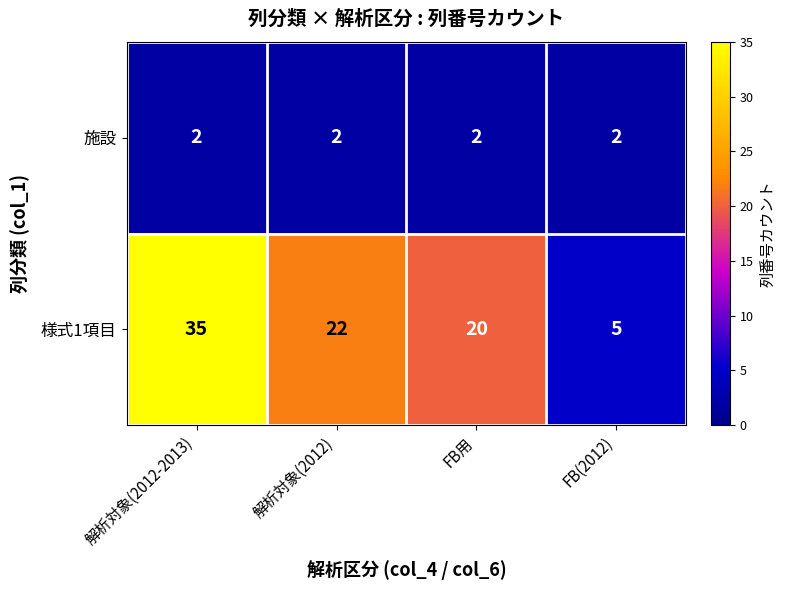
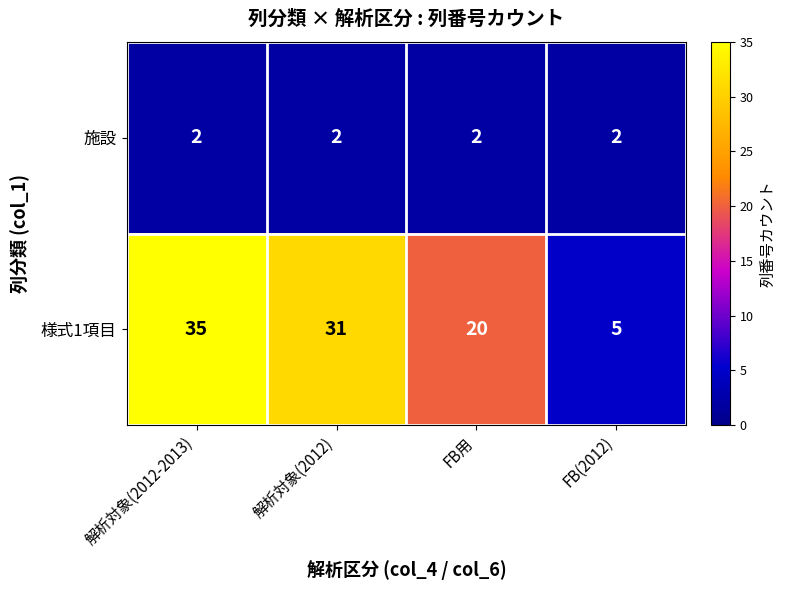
  {
    "施設": {
      "解析対象(2012-2013)": 2,
      "解析対象(2012)": 2,
      "FB用": 2,
      "FB(2012)": 2
    },
    "様式1項目": {
      "解析対象(2012-2013)": 35,
-     "解析対象(2012)": 22,
+     "解析対象(2012)": 31,
      "FB用": 20,
      "FB(2012)": 5
    }
  }
